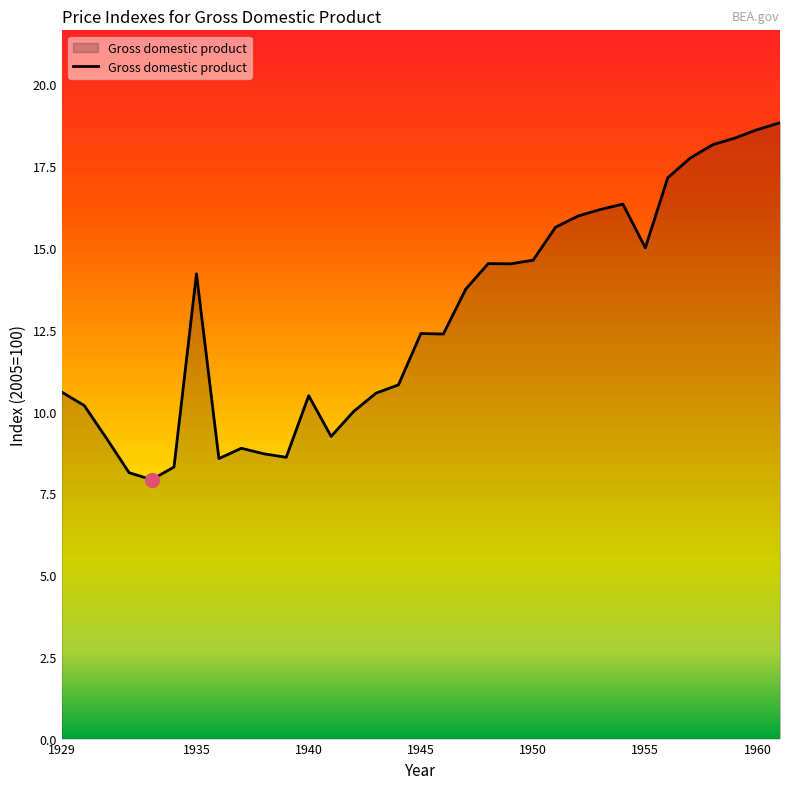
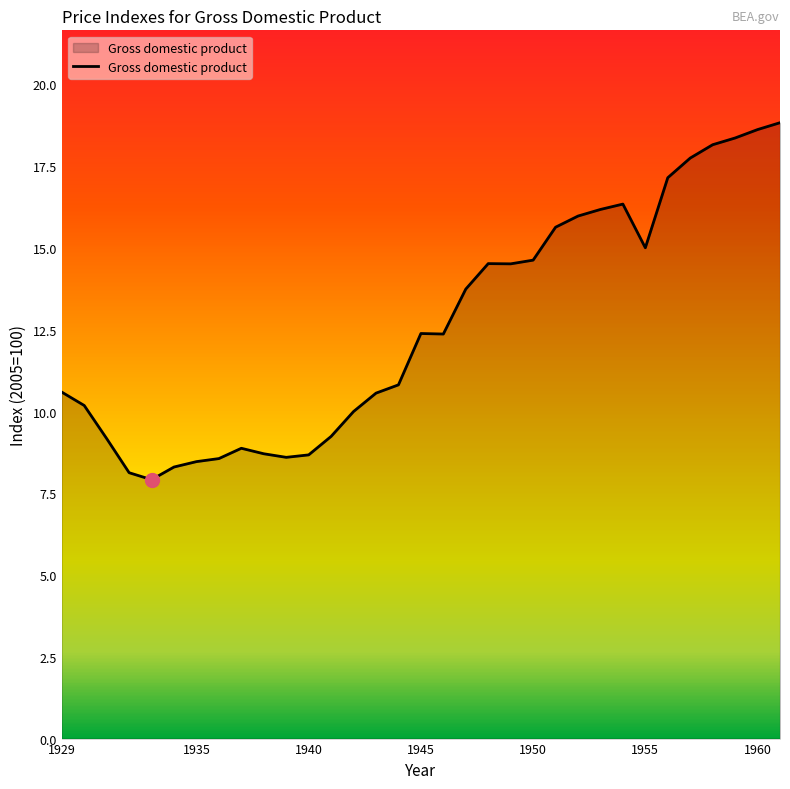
  {
    "Gross domestic product": {
-     "1935": 14.2,
-     "1940": 10.5,
+     "1935": 8.5,
+     "1940": 8.7,
      "1945": 12.4,
      "1950": 14.6,
      "1955": 15.0,
      "1960": 18.6
    }
  }
